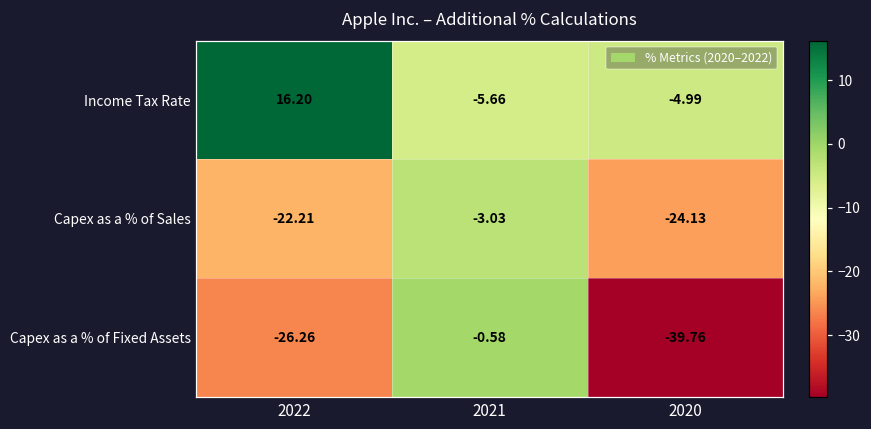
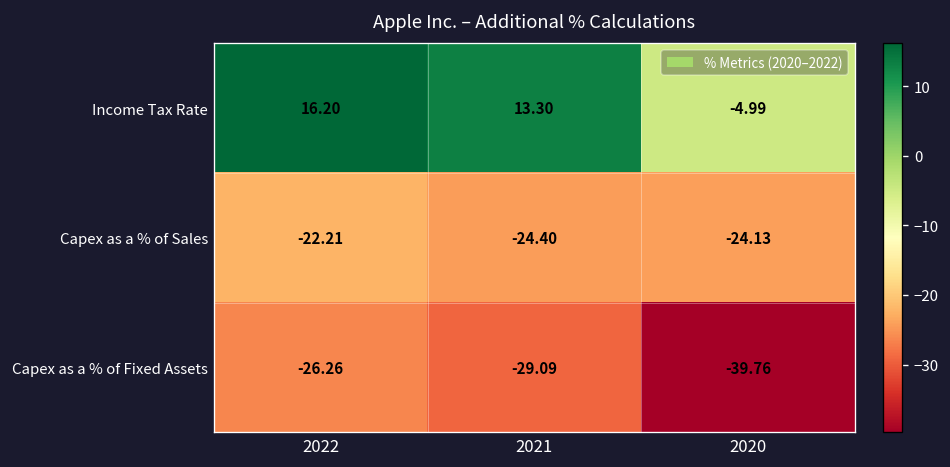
  {
    "Income Tax Rate": {
      "2022": 16.20,
-     "2021": -5.66,
+     "2021": 13.30,
      "2020": -4.99
    },
    "Capex as a % of Sales": {
      "2022": -22.21,
-     "2021": -3.03,
+     "2021": -24.40,
      "2020": -24.13
    },
    "Capex as a % of Fixed Assets": {
      "2022": -26.26,
-     "2021": -0.58,
+     "2021": -29.09,
      "2020": -39.76
    }
  }
